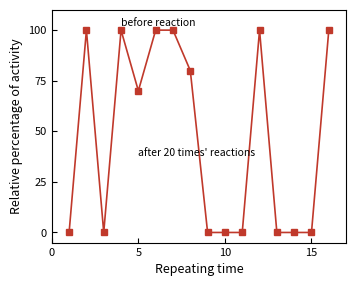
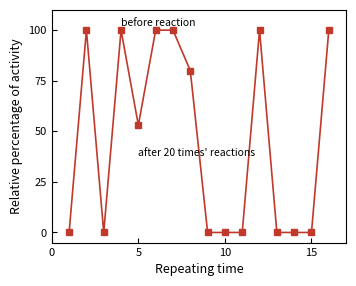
  {
-   "5": 70,
+   "5": 53,
    "10": 0,
    "15": 0
  }
